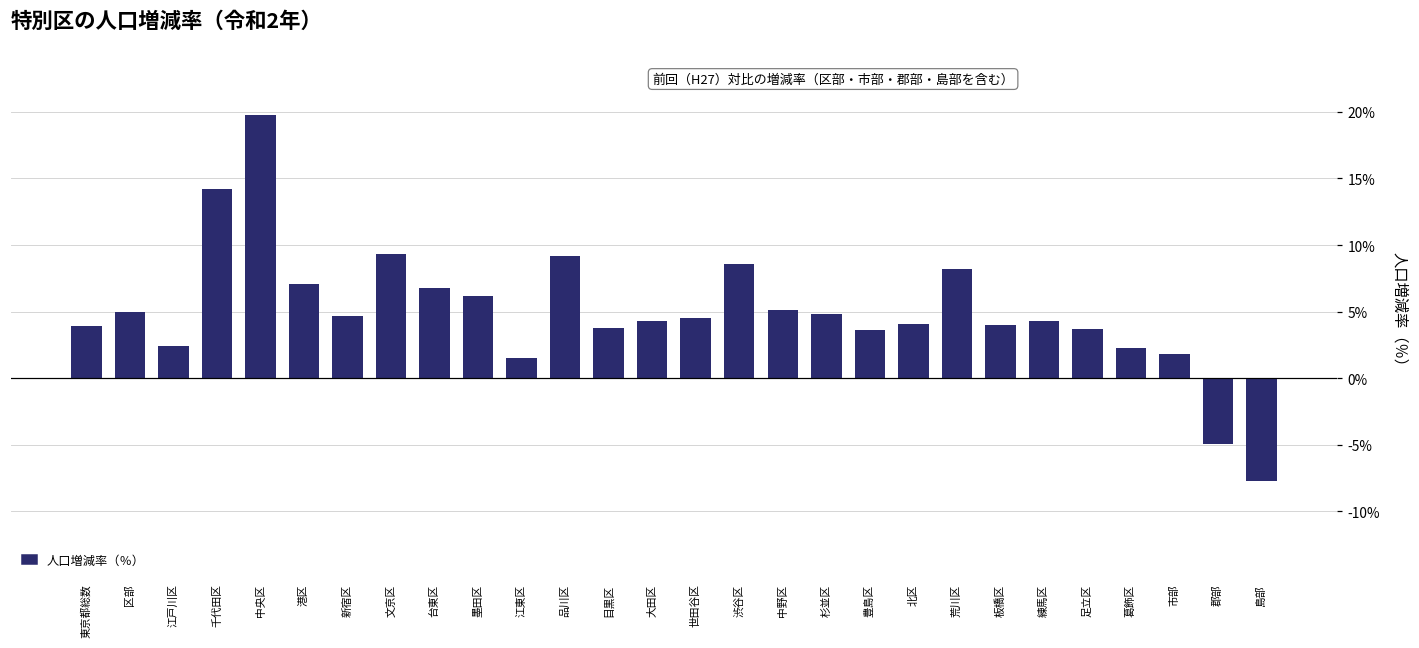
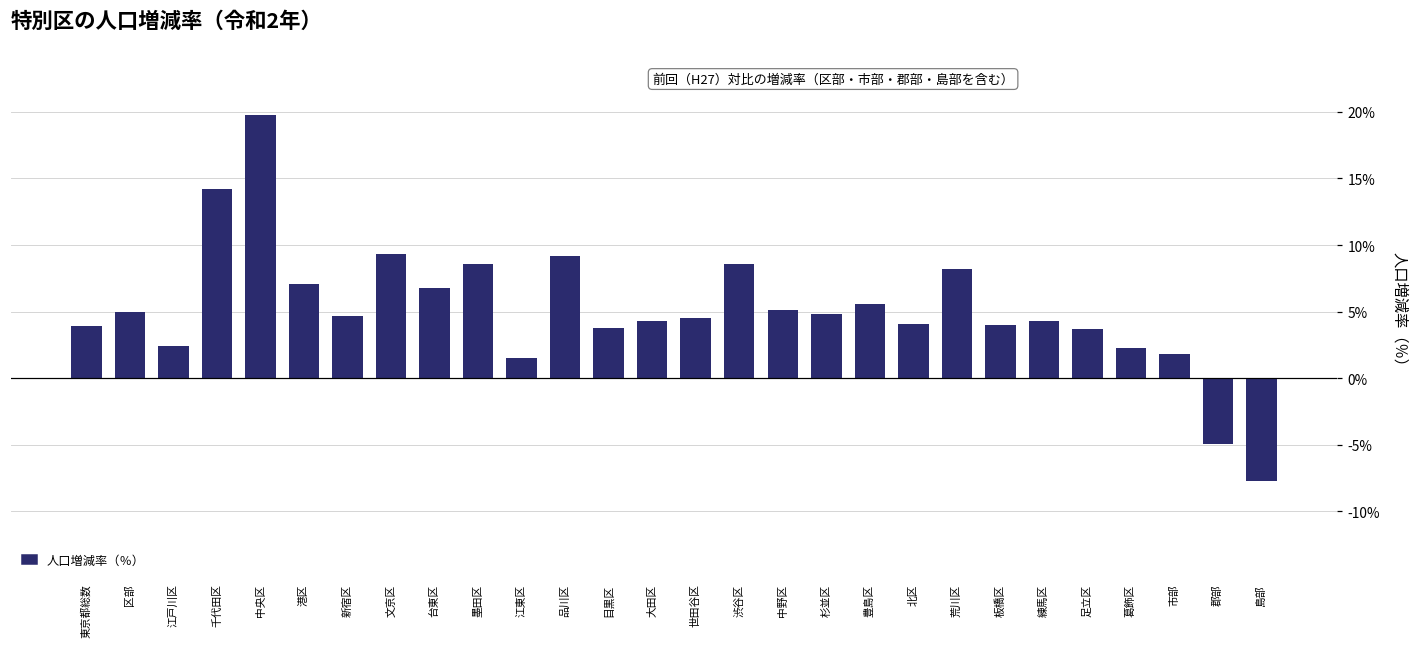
  {
    "東京都総数": "3.9%",
    "区部": "5.0%",
    "江戸川区": "2.4%",
    "千代田区": "14.2%",
    "中央区": "19.8%",
    "港区": "7.1%",
    "新宿区": "4.7%",
    "文京区": "9.3%",
    "台東区": "6.8%",
-   "墨田区": "6.2%",
+   "墨田区": "8.6%",
    "江東区": "1.5%",
    "品川区": "9.2%",
    "目黒区": "3.8%",
    "大田区": "4.3%",
    "世田谷区": "4.5%",
    "渋谷区": "8.6%",
    "中野区": "5.1%",
    "杉並区": "4.8%",
-   "豊島区": "3.6%",
+   "豊島区": "5.6%",
    "北区": "4.1%",
    "荒川区": "8.2%",
    "板橋区": "4.0%",
    "練馬区": "4.3%",
    "足立区": "3.7%",
    "葛飾区": "2.3%",
    "市部": "1.8%",
    "郡部": "-4.9%",
    "島部": "-7.7%"
  }
